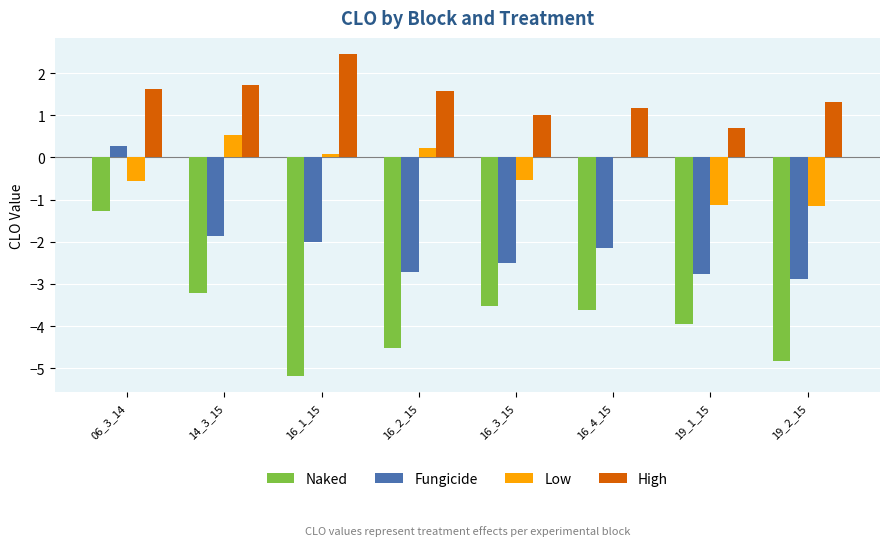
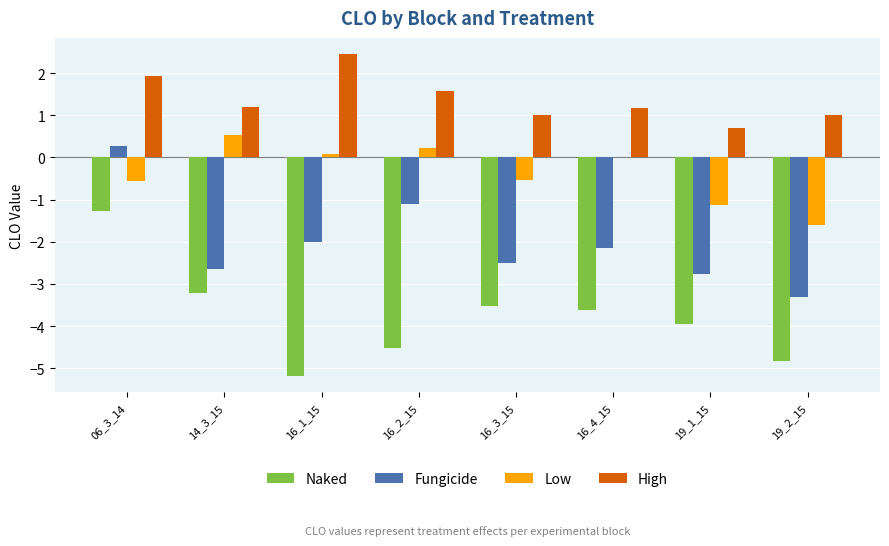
  {
    "Naked": {
      "06_3_14": -1.3,
      "14_3_15": -3.2,
      "16_1_15": -5.2,
      "16_2_15": -4.5,
      "16_3_15": -3.5,
      "16_4_15": -3.6,
      "19_1_15": -3.9,
      "19_2_15": -4.8
    },
    "Fungicide": {
      "06_3_14": 0.3,
-     "14_3_15": -1.9,
+     "14_3_15": -2.6,
      "16_1_15": -2.0,
-     "16_2_15": -2.7,
+     "16_2_15": -1.1,
      "16_3_15": -2.5,
      "16_4_15": -2.2,
      "19_1_15": -2.8,
-     "19_2_15": -2.9
+     "19_2_15": -3.3
    },
    "Low": {
      "06_3_14": -0.6,
      "14_3_15": 0.5,
      "16_1_15": 0.1,
      "16_2_15": 0.2,
      "16_3_15": -0.5,
      "19_1_15": -1.1,
-     "19_2_15": -1.1
+     "19_2_15": -1.6
    },
    "High": {
-     "06_3_14": 1.6,
-     "14_3_15": 1.7,
+     "06_3_14": 1.9,
+     "14_3_15": 1.2,
      "16_1_15": 2.5,
      "16_2_15": 1.6,
      "16_3_15": 1.0,
      "16_4_15": 1.2,
      "19_1_15": 0.7,
-     "19_2_15": 1.3
+     "19_2_15": 1.0
    }
  }
